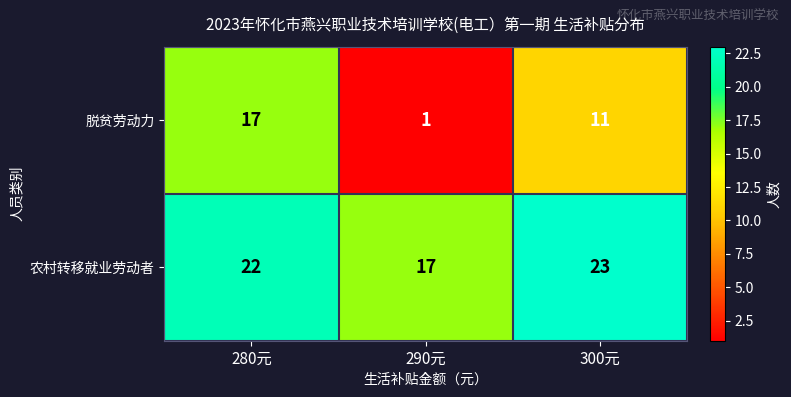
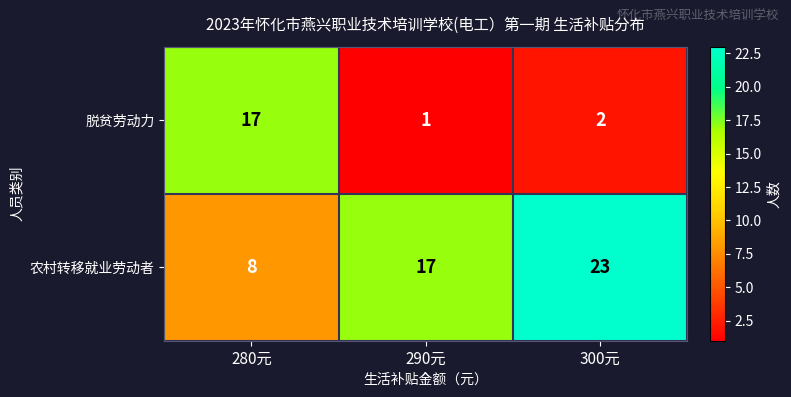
  {
    "脱贫劳动力": {
      "280元": 17,
      "290元": 1,
-     "300元": 11
+     "300元": 2
    },
    "农村转移就业劳动者": {
-     "280元": 22,
+     "280元": 8,
      "290元": 17,
      "300元": 23
    }
  }
